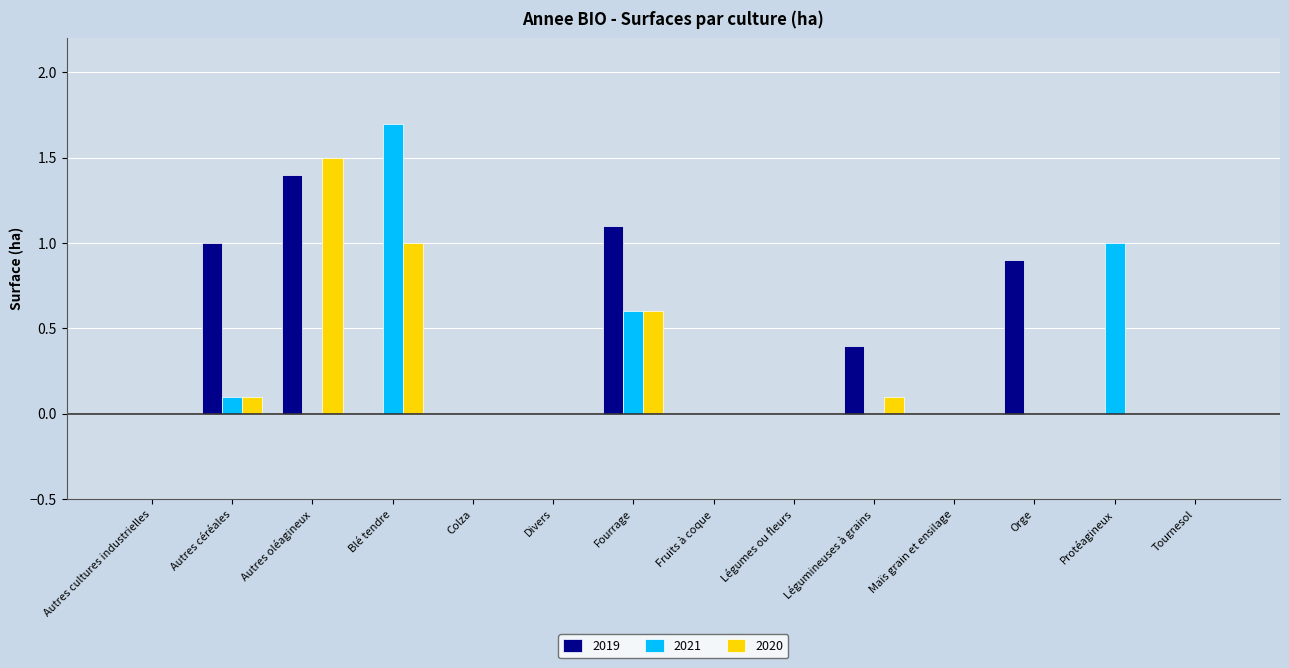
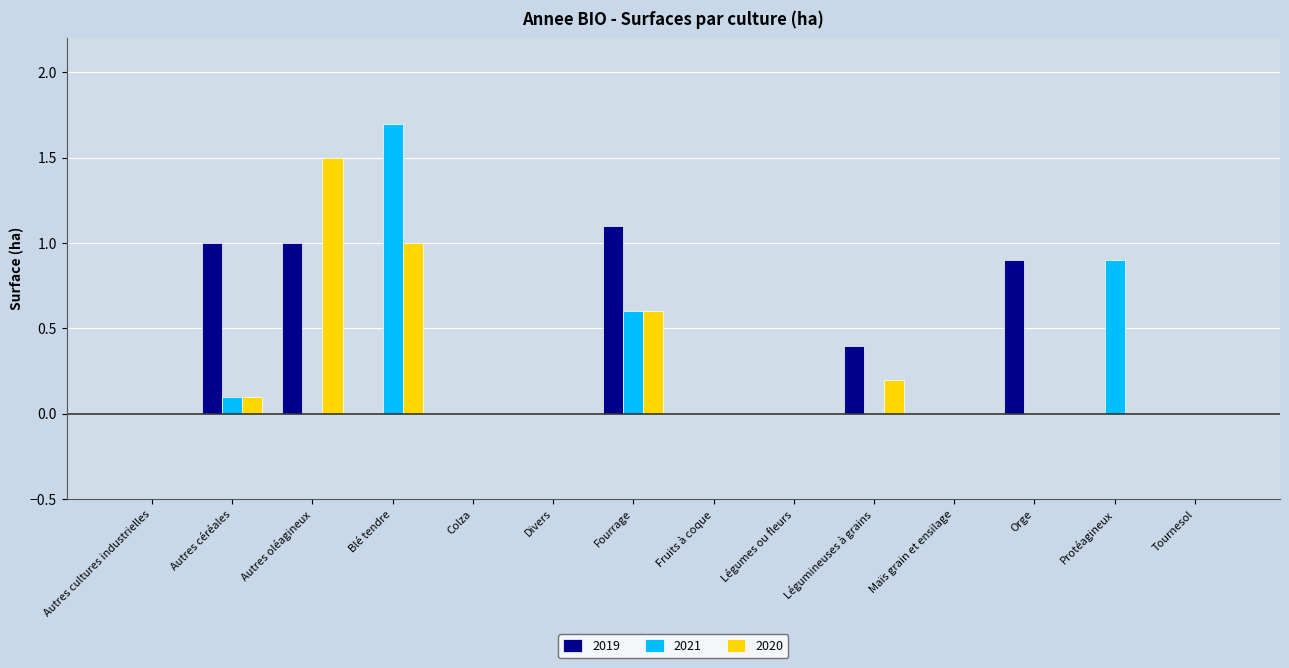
  {
    "2019": {
      "Autres cultures industrielles": 0.0,
      "Autres céréales": 1.0,
-     "Autres oléagineux": 1.4,
+     "Autres oléagineux": 1.0,
      "Blé tendre": 0.0,
      "Colza": 0.0,
      "Divers": 0.0,
      "Fourrage": 1.1,
      "Fruits à coque": 0.0,
      "Légumes ou fleurs": 0.0,
      "Légumineuses à grains": 0.4,
      "Maïs grain et ensilage": 0.0,
      "Orge": 0.9,
      "Protéagineux": 0.0,
      "Tournesol": 0.0
    },
    "2021": {
      "Autres cultures industrielles": 0.0,
      "Autres céréales": 0.1,
      "Autres oléagineux": 0.0,
      "Blé tendre": 1.7,
      "Colza": 0.0,
      "Divers": 0.0,
      "Fourrage": 0.6,
      "Fruits à coque": 0.0,
      "Légumes ou fleurs": 0.0,
      "Légumineuses à grains": 0.0,
      "Maïs grain et ensilage": 0.0,
      "Orge": 0.0,
-     "Protéagineux": 1.0,
+     "Protéagineux": 0.9,
      "Tournesol": 0.0
    },
    "2020": {
      "Autres cultures industrielles": 0.0,
      "Autres céréales": 0.1,
      "Autres oléagineux": 1.5,
      "Blé tendre": 1.0,
      "Colza": 0.0,
      "Divers": 0.0,
      "Fourrage": 0.6,
      "Fruits à coque": 0.0,
      "Légumes ou fleurs": 0.0,
-     "Légumineuses à grains": 0.1,
+     "Légumineuses à grains": 0.2,
      "Maïs grain et ensilage": 0.0,
      "Orge": 0.0,
      "Protéagineux": 0.0,
      "Tournesol": 0.0
    }
  }
